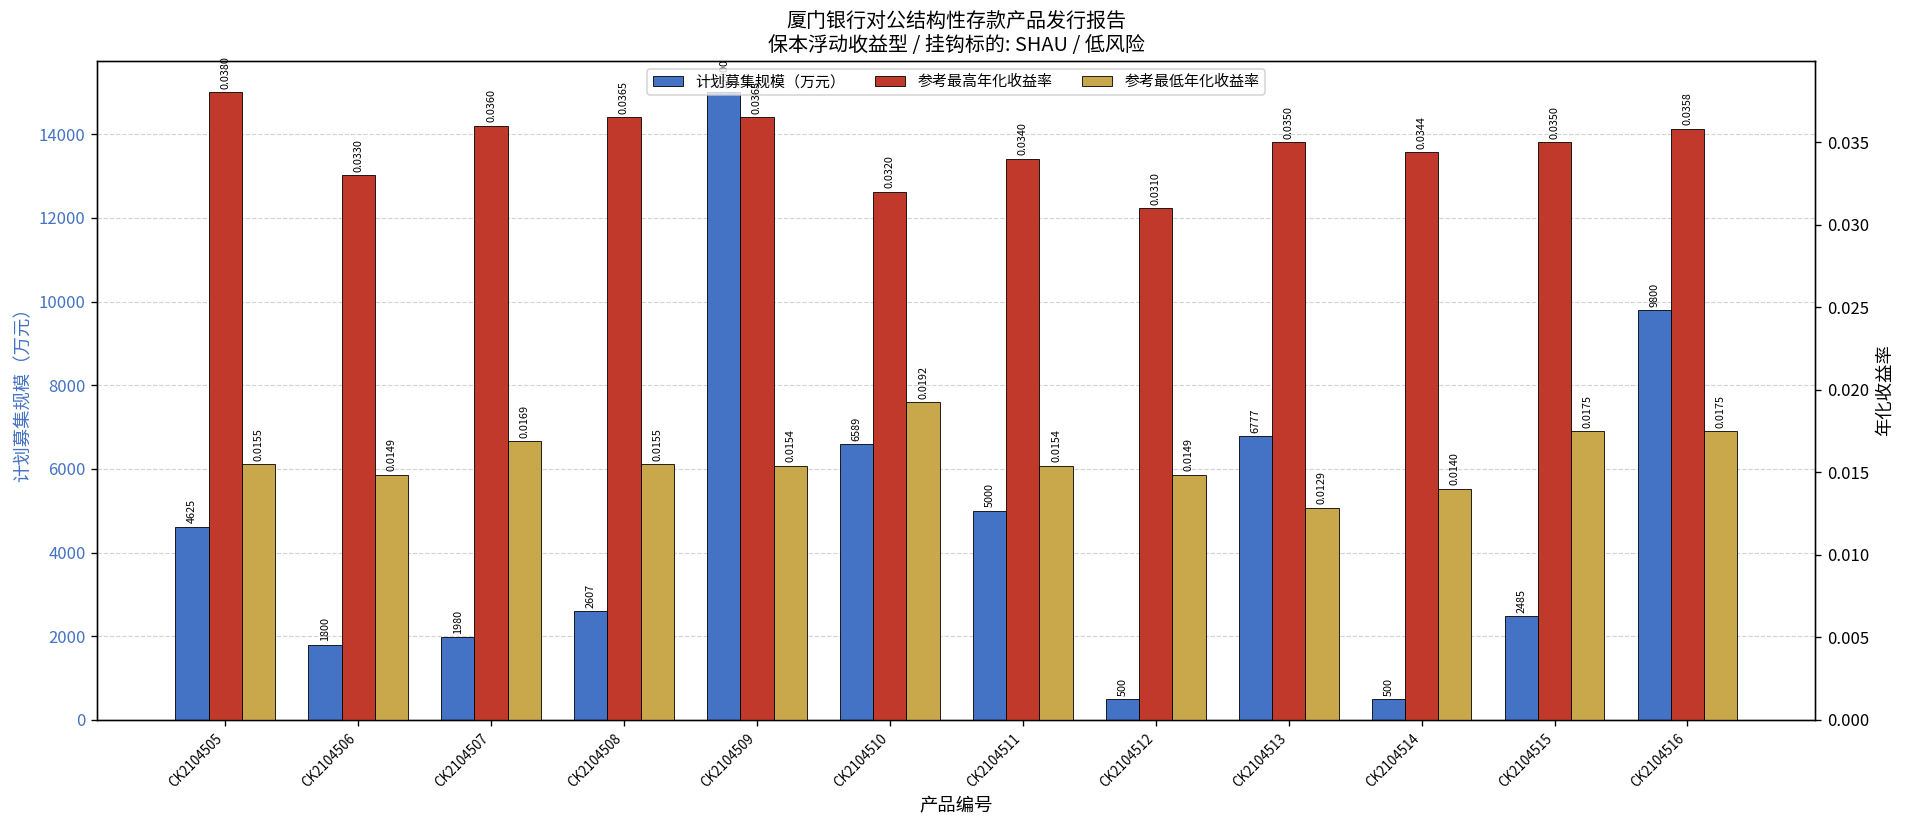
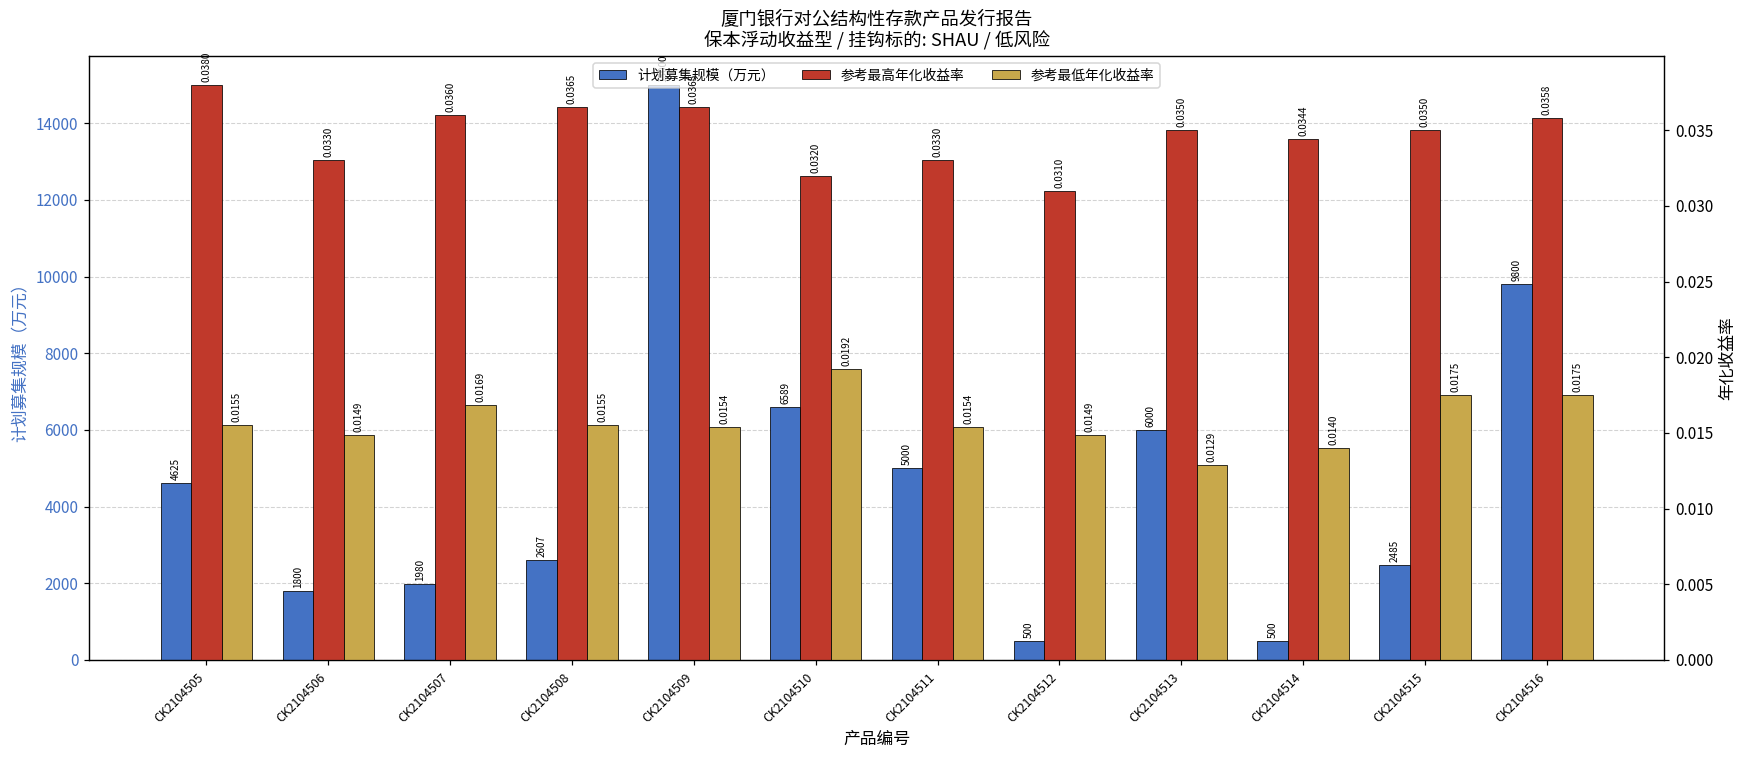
  {
    "计划募集规模（万元）": {
      "CK2104505": 4625,
      "CK2104506": 1800,
      "CK2104507": 1980,
      "CK2104508": 2607,
      "CK2104510": 6589,
      "CK2104511": 5000,
      "CK2104512": 500,
-     "CK2104513": 6777,
+     "CK2104513": 6000,
      "CK2104514": 500,
      "CK2104515": 2485,
      "CK2104516": 9800
    },
    "参考最高年化收益率": {
      "CK2104505": 0.0380,
      "CK2104506": 0.0330,
      "CK2104507": 0.0360,
      "CK2104508": 0.0365,
      "CK2104510": 0.0320,
-     "CK2104511": 0.0340,
+     "CK2104511": 0.0330,
      "CK2104512": 0.0310,
      "CK2104513": 0.0350,
      "CK2104514": 0.0344,
      "CK2104515": 0.0350,
      "CK2104516": 0.0358
    },
    "参考最低年化收益率": {
      "CK2104505": 0.0155,
      "CK2104506": 0.0149,
      "CK2104507": 0.0169,
      "CK2104508": 0.0155,
      "CK2104509": 0.0154,
      "CK2104510": 0.0192,
      "CK2104511": 0.0154,
      "CK2104512": 0.0149,
      "CK2104513": 0.0129,
      "CK2104514": 0.0140,
      "CK2104515": 0.0175,
      "CK2104516": 0.0175
    }
  }
